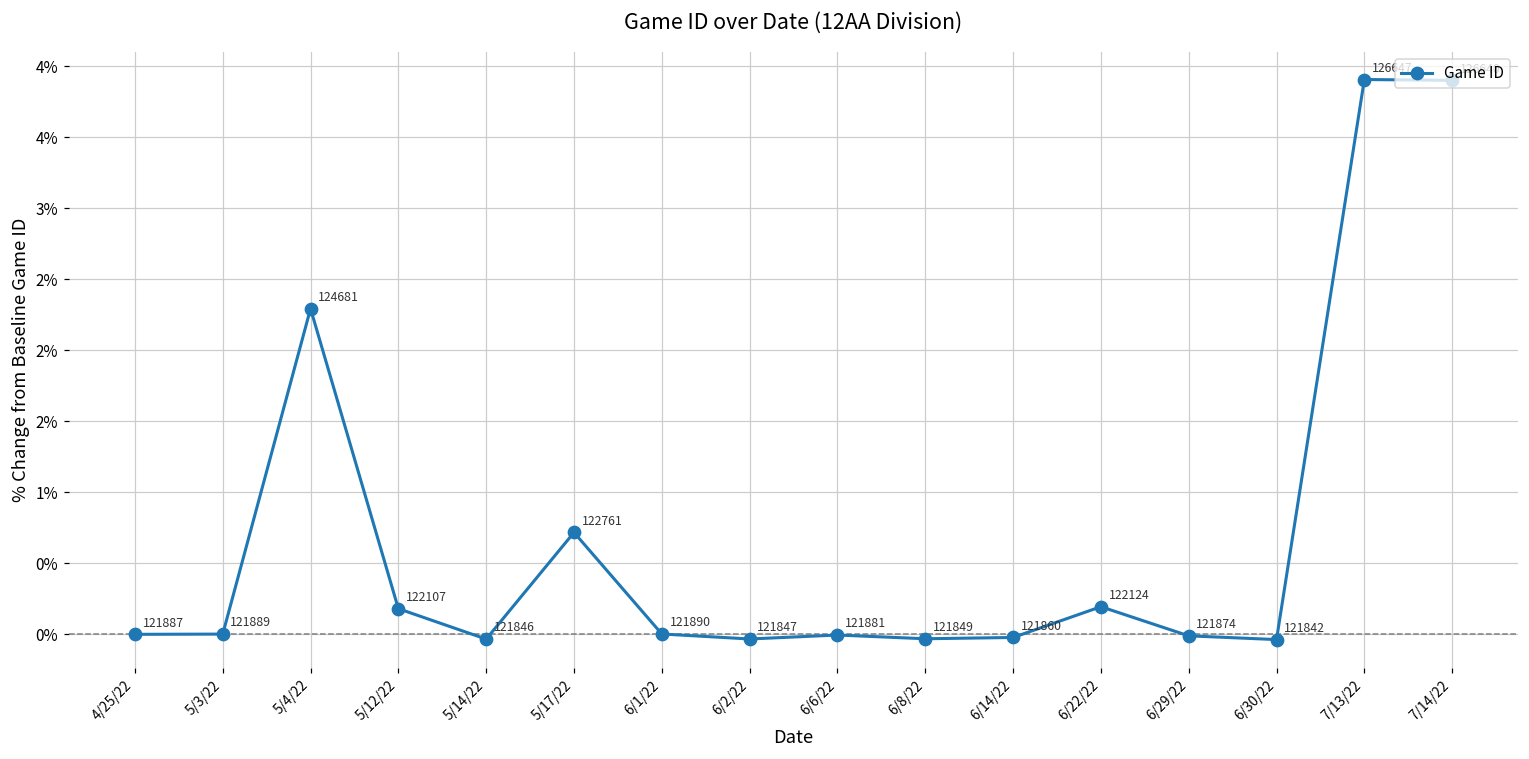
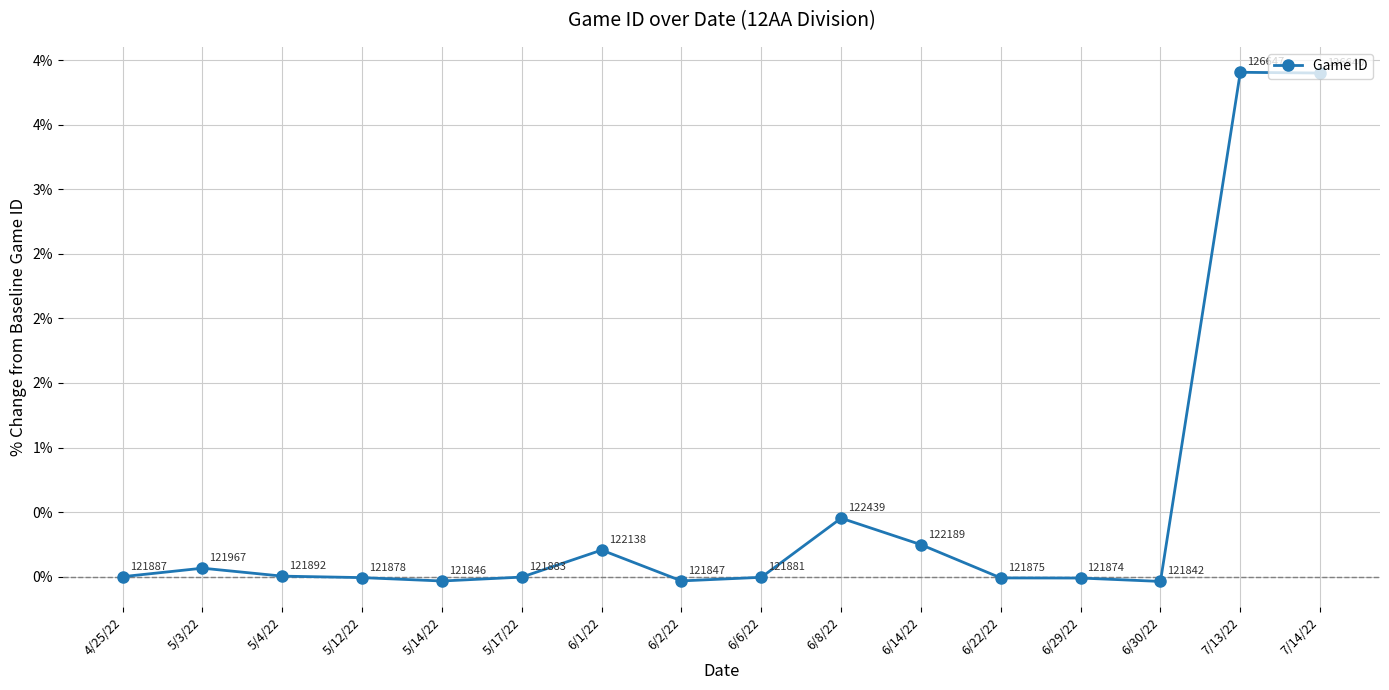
  {
-   "5/3/22": 121889,
-   "5/4/22": 124681,
-   "5/12/22": 122107,
-   "5/17/22": 122761,
-   "6/1/22": 121890,
-   "6/8/22": 121849,
-   "6/14/22": 121860,
-   "6/22/22": 122124
+   "5/3/22": 121967,
+   "5/4/22": 121892,
+   "5/12/22": 121878,
+   "5/17/22": 121883,
+   "6/1/22": 122138,
+   "6/8/22": 122439,
+   "6/14/22": 122189,
+   "6/22/22": 121875
  }
